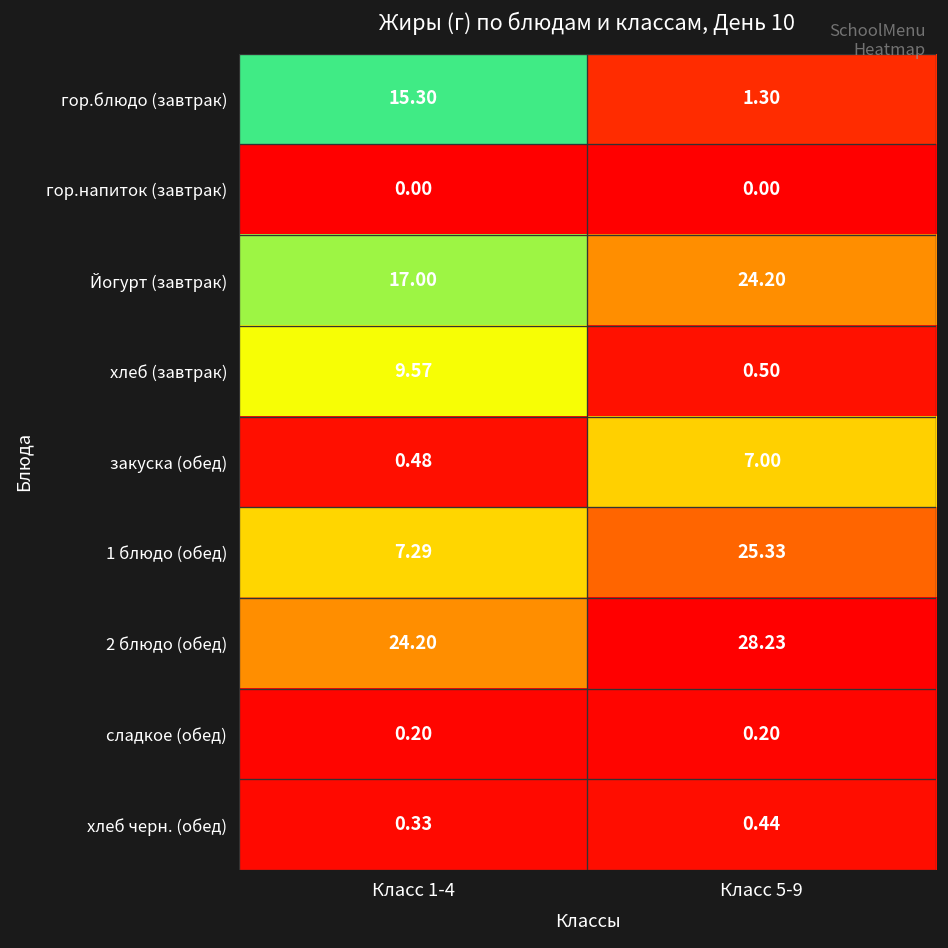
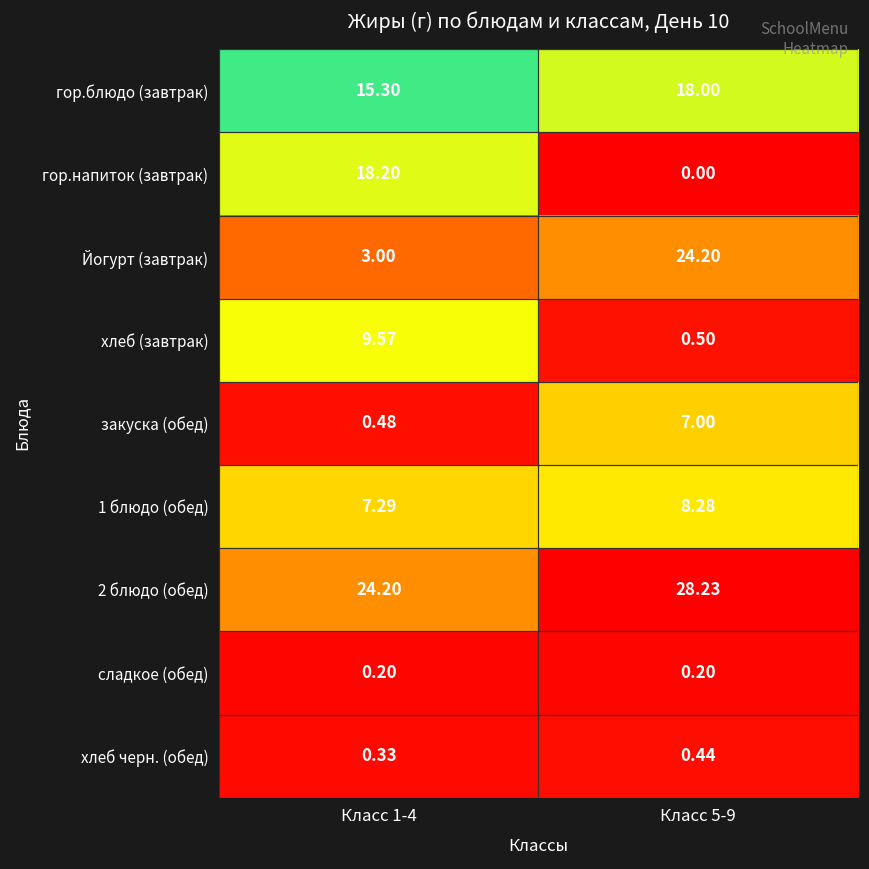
  {
    "гор.блюдо (завтрак)": {
      "Класс 1-4": 15.30,
-     "Класс 5-9": 1.30
+     "Класс 5-9": 18.00
    },
    "гор.напиток (завтрак)": {
-     "Класс 1-4": 0.00,
+     "Класс 1-4": 18.20,
      "Класс 5-9": 0.00
    },
    "Йогурт (завтрак)": {
-     "Класс 1-4": 17.00,
+     "Класс 1-4": 3.00,
      "Класс 5-9": 24.20
    },
    "хлеб (завтрак)": {
      "Класс 1-4": 9.57,
      "Класс 5-9": 0.50
    },
    "закуска (обед)": {
      "Класс 1-4": 0.48,
      "Класс 5-9": 7.00
    },
    "1 блюдо (обед)": {
      "Класс 1-4": 7.29,
-     "Класс 5-9": 25.33
+     "Класс 5-9": 8.28
    },
    "2 блюдо (обед)": {
      "Класс 1-4": 24.20,
      "Класс 5-9": 28.23
    },
    "сладкое (обед)": {
      "Класс 1-4": 0.20,
      "Класс 5-9": 0.20
    },
    "хлеб черн. (обед)": {
      "Класс 1-4": 0.33,
      "Класс 5-9": 0.44
    }
  }
